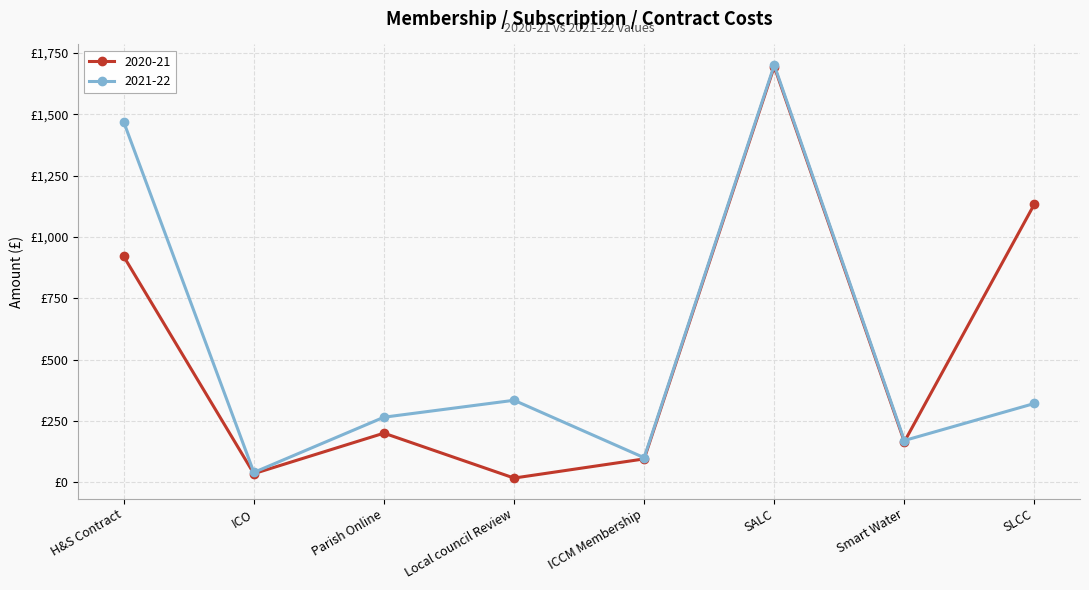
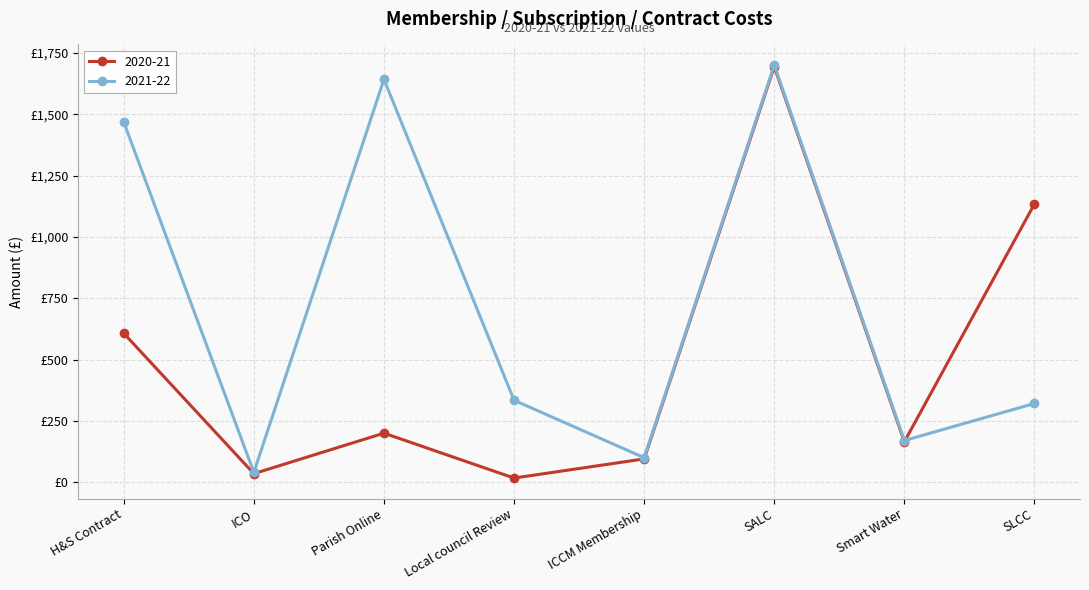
  {
    "2020-21": {
-     "H&S Contract": "£920",
+     "H&S Contract": "£610",
      "Parish Online": "£200",
      "Local council Review": "£20",
      "SLCC": "£1,130"
    },
    "2021-22": {
      "H&S Contract": "£1,470",
-     "Parish Online": "£270",
+     "Parish Online": "£1,640",
      "Local council Review": "£330",
      "SLCC": "£320"
    }
  }
